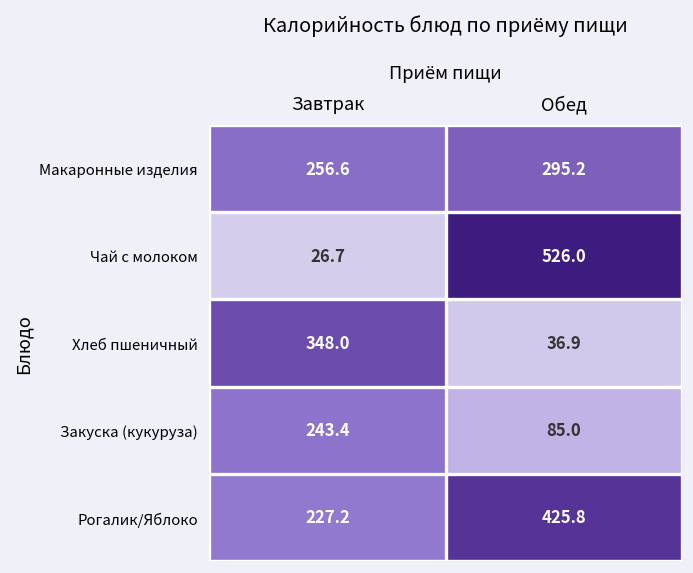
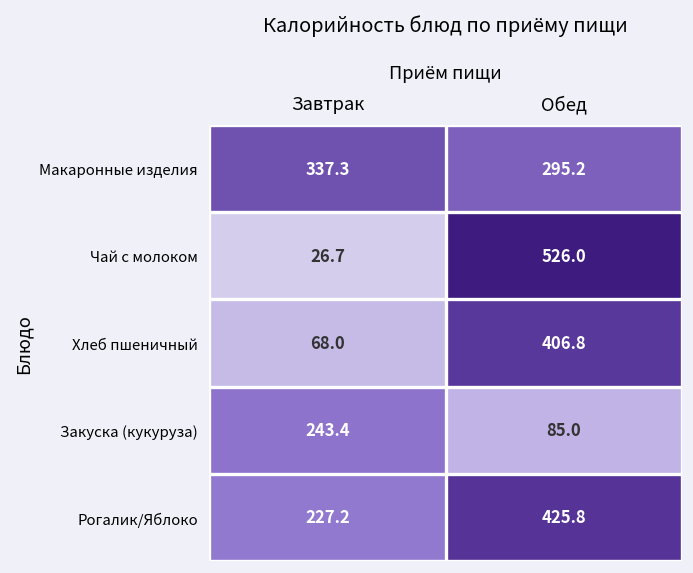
  {
    "Макаронные изделия": {
-     "Завтрак": 256.6,
+     "Завтрак": 337.3,
      "Обед": 295.2
    },
    "Чай с молоком": {
      "Завтрак": 26.7,
      "Обед": 526.0
    },
    "Хлеб пшеничный": {
-     "Завтрак": 348.0,
-     "Обед": 36.9
+     "Завтрак": 68.0,
+     "Обед": 406.8
    },
    "Закуска (кукуруза)": {
      "Завтрак": 243.4,
      "Обед": 85.0
    },
    "Рогалик/Яблоко": {
      "Завтрак": 227.2,
      "Обед": 425.8
    }
  }
